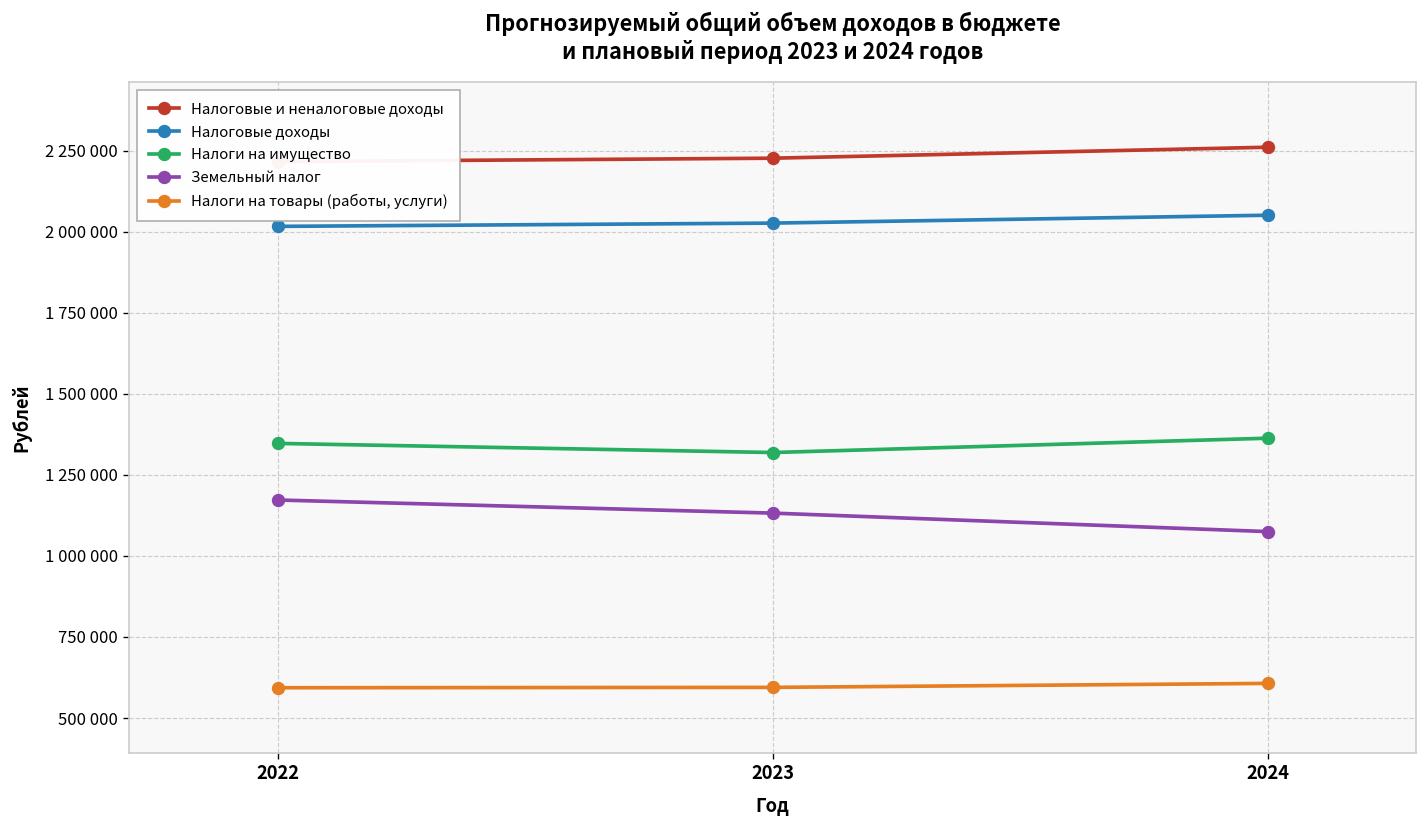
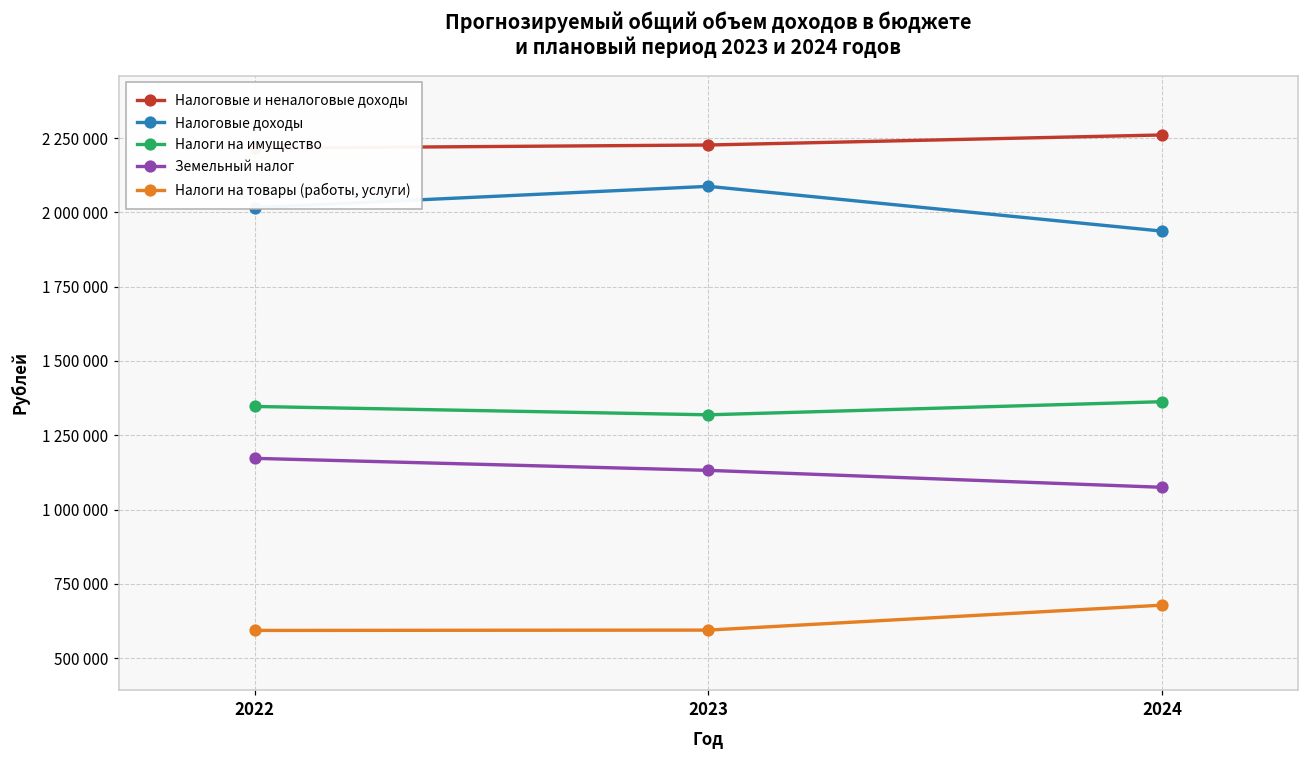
  {
    "Налоговые и неналоговые доходы": {
      "2023": 2230000,
      "2024": 2260000
    },
    "Налоговые доходы": {
-     "2023": 2030000,
-     "2024": 2050000
+     "2023": 2090000,
+     "2024": 1940000
    },
    "Налоги на имущество": {
      "2022": 1350000,
      "2023": 1320000,
      "2024": 1360000
    },
    "Земельный налог": {
      "2022": 1170000,
      "2023": 1130000,
      "2024": 1080000
    },
    "Налоги на товары (работы, услуги)": {
      "2022": 590000,
      "2023": 590000,
-     "2024": 610000
+     "2024": 680000
    }
  }
